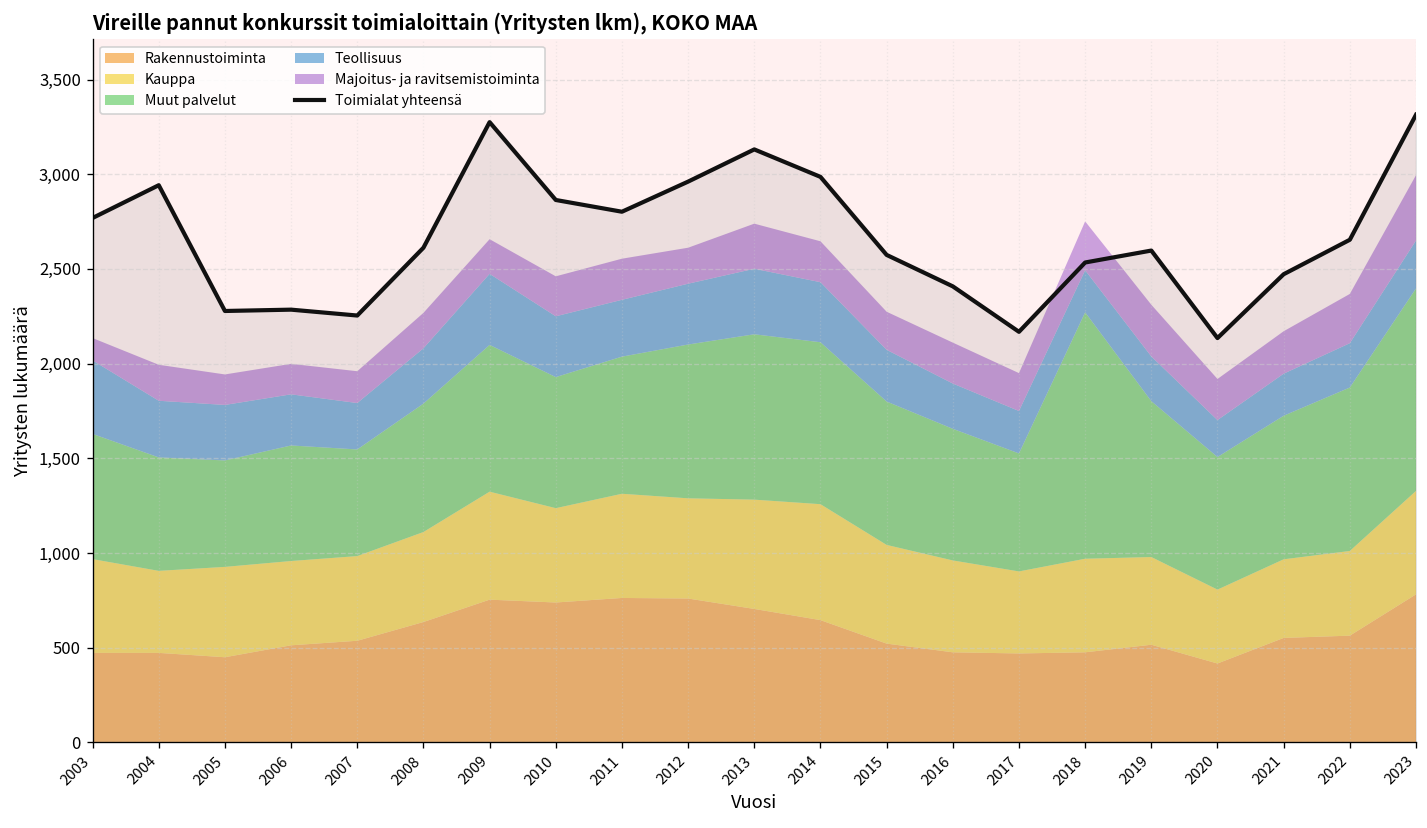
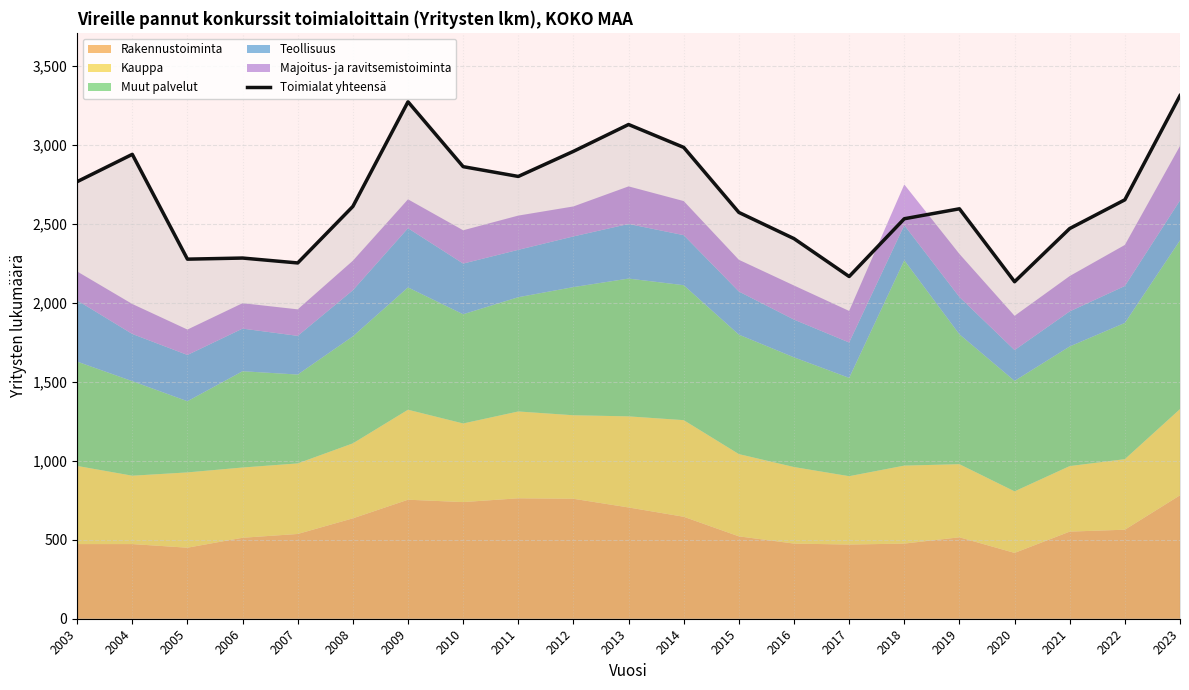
  {
    "Muut palvelut": {
      "2003": "660",
      "2004": "600",
-     "2005": "560",
+     "2005": "450",
      "2006": "610",
      "2007": "560",
      "2008": "680",
      "2009": "780",
      "2010": "690",
      "2011": "720",
      "2012": "810",
      "2013": "870",
      "2014": "860",
      "2015": "760",
      "2016": "700",
      "2017": "620",
      "2018": "1,300",
      "2019": "820",
      "2020": "700",
      "2021": "760",
      "2022": "860",
      "2023": "1,070"
    },
    "Teollisuus": {
      "2003": "390",
      "2004": "300",
      "2005": "290",
      "2006": "270",
      "2007": "250",
      "2008": "290",
      "2009": "380",
      "2010": "320",
      "2011": "300",
      "2012": "320",
      "2013": "350",
      "2014": "320",
      "2015": "270",
      "2016": "240",
      "2017": "220",
      "2018": "220",
      "2019": "240",
      "2020": "200",
      "2021": "220",
      "2022": "230",
      "2023": "250"
    },
    "Majoitus- ja ravitsemistoiminta": {
-     "2003": "120",
+     "2003": "180",
      "2004": "190",
      "2005": "160",
      "2006": "160",
      "2007": "170",
      "2008": "190",
      "2009": "180",
      "2010": "210",
      "2011": "220",
      "2012": "190",
      "2013": "240",
      "2014": "220",
      "2015": "200",
      "2016": "220",
      "2017": "200",
      "2018": "260",
      "2019": "270",
      "2020": "220",
      "2021": "220",
      "2022": "260",
      "2023": "350"
    },
    "Toimialat yhteensä": {
      "2003": "2,770",
      "2004": "2,940",
      "2005": "2,280",
      "2006": "2,290",
      "2007": "2,250",
      "2008": "2,610",
      "2009": "3,280",
      "2010": "2,860",
      "2011": "2,800",
      "2012": "2,960",
      "2013": "3,130",
      "2014": "2,990",
      "2015": "2,570",
      "2016": "2,410",
      "2017": "2,170",
      "2018": "2,530",
      "2019": "2,600",
      "2020": "2,140",
      "2021": "2,470",
      "2022": "2,650",
      "2023": "3,310"
    }
  }
